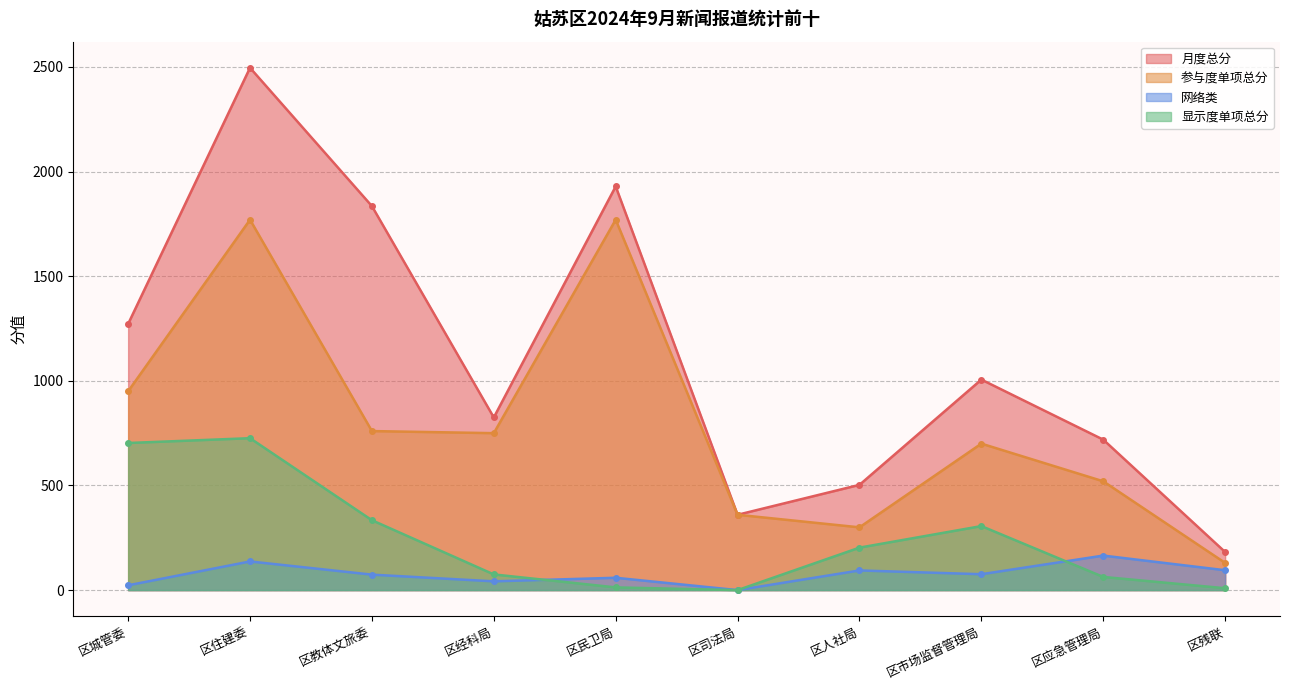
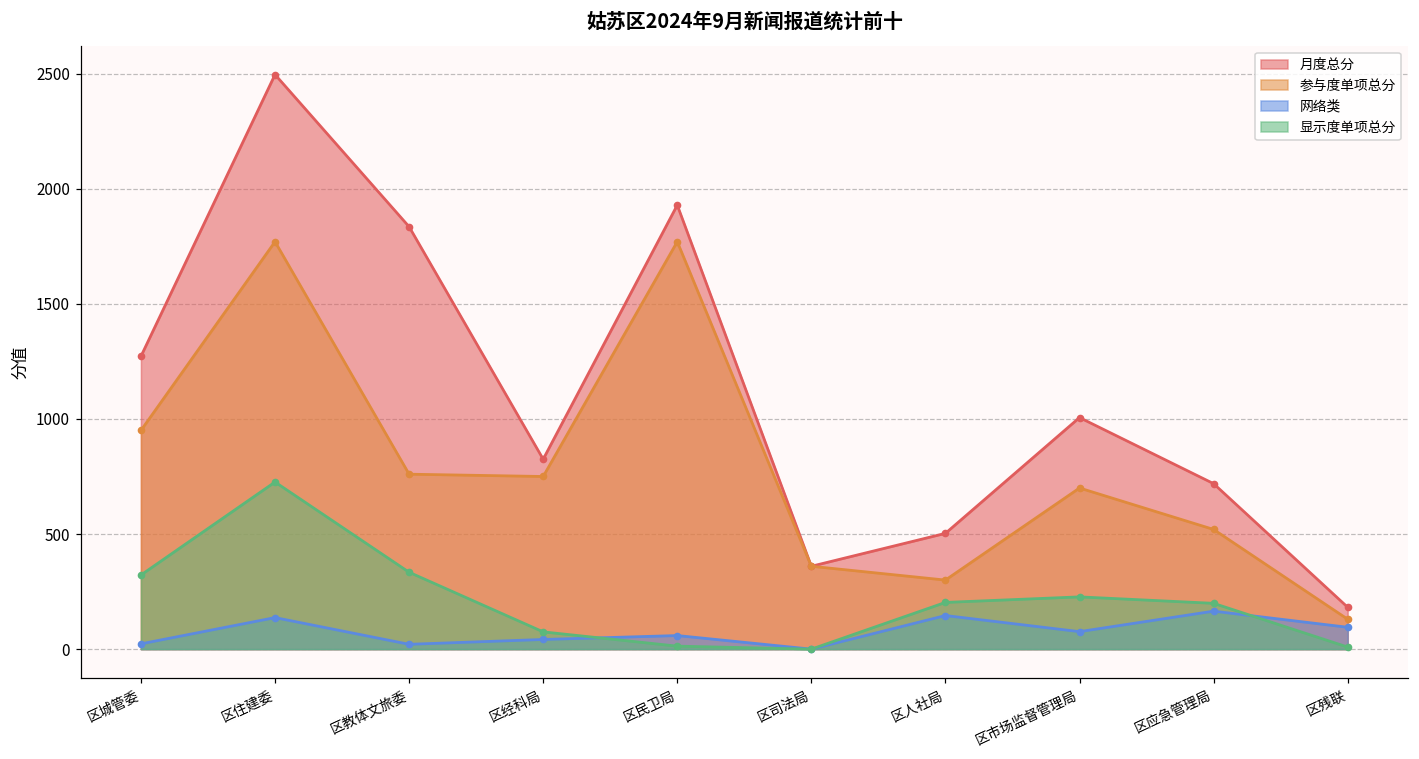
  {
    "网络类": {
      "区城管委": 20,
      "区住建委": 140,
-     "区教体文旅委": 70,
+     "区教体文旅委": 20,
      "区经科局": 40,
      "区民卫局": 60,
-     "区人社局": 90,
+     "区人社局": 150,
      "区市场监督管理局": 80,
      "区应急管理局": 170,
      "区残联": 100
    },
    "显示度单项总分": {
-     "区城管委": 700,
+     "区城管委": 320,
      "区住建委": 730,
      "区教体文旅委": 330,
      "区经科局": 80,
      "区民卫局": 10,
      "区人社局": 200,
-     "区市场监督管理局": 310,
-     "区应急管理局": 60,
+     "区市场监督管理局": 230,
+     "区应急管理局": 200,
      "区残联": 10
    }
  }
